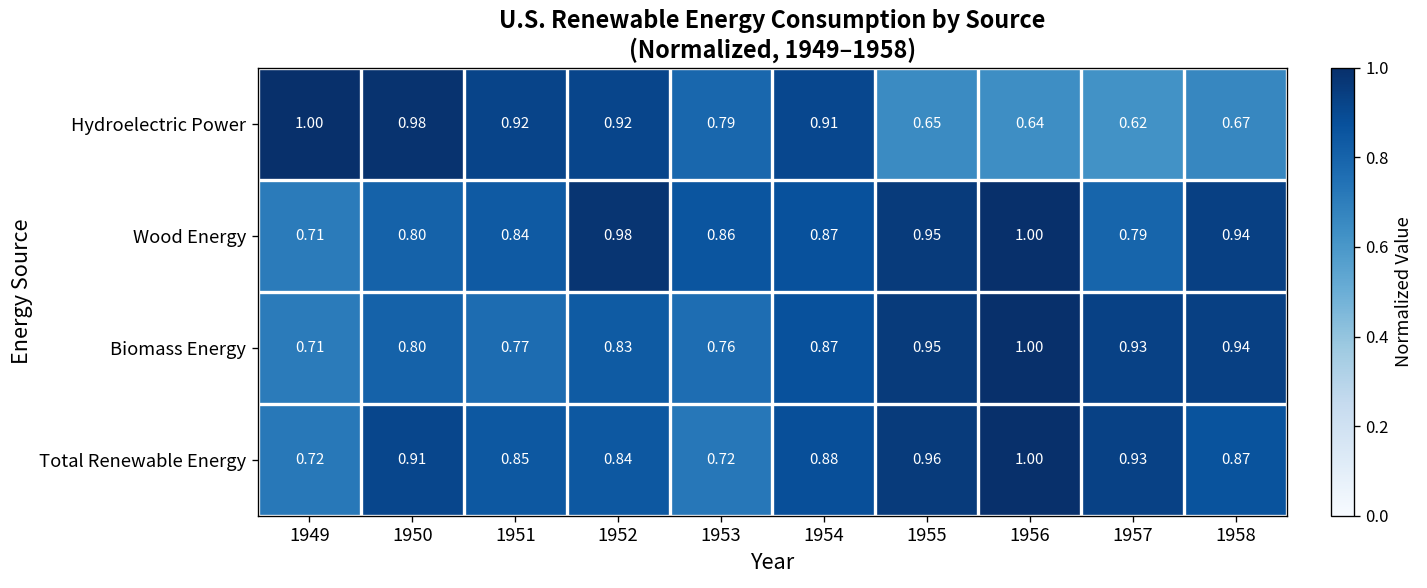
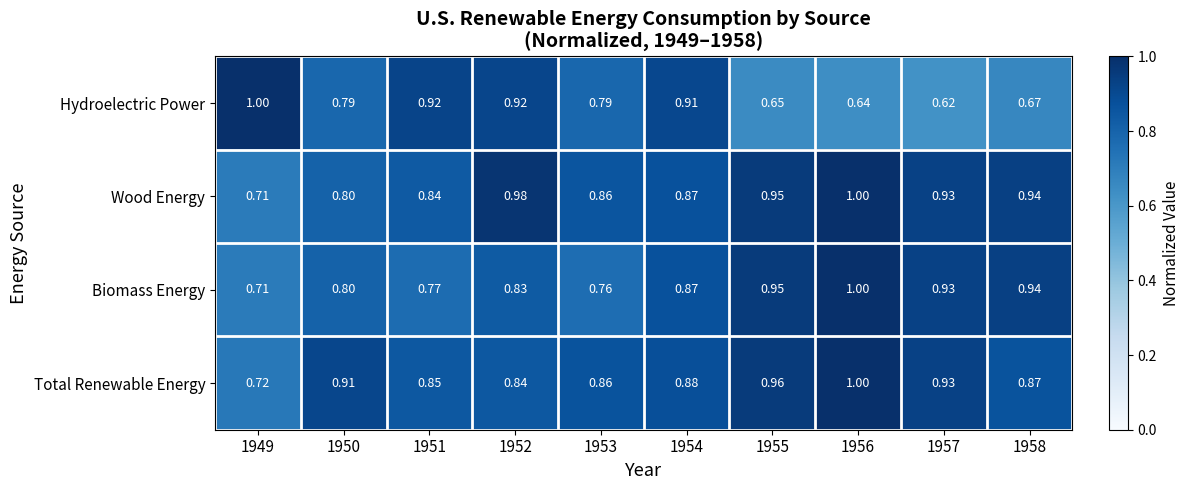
  {
    "Hydroelectric Power": {
      "1949": 1.00,
-     "1950": 0.98,
+     "1950": 0.79,
      "1951": 0.92,
      "1952": 0.92,
      "1953": 0.79,
      "1954": 0.91,
      "1955": 0.65,
      "1956": 0.64,
      "1957": 0.62,
      "1958": 0.67
    },
    "Wood Energy": {
      "1949": 0.71,
      "1950": 0.80,
      "1951": 0.84,
      "1952": 0.98,
      "1953": 0.86,
      "1954": 0.87,
      "1955": 0.95,
      "1956": 1.00,
-     "1957": 0.79,
+     "1957": 0.93,
      "1958": 0.94
    },
    "Biomass Energy": {
      "1949": 0.71,
      "1950": 0.80,
      "1951": 0.77,
      "1952": 0.83,
      "1953": 0.76,
      "1954": 0.87,
      "1955": 0.95,
      "1956": 1.00,
      "1957": 0.93,
      "1958": 0.94
    },
    "Total Renewable Energy": {
      "1949": 0.72,
      "1950": 0.91,
      "1951": 0.85,
      "1952": 0.84,
-     "1953": 0.72,
+     "1953": 0.86,
      "1954": 0.88,
      "1955": 0.96,
      "1956": 1.00,
      "1957": 0.93,
      "1958": 0.87
    }
  }
